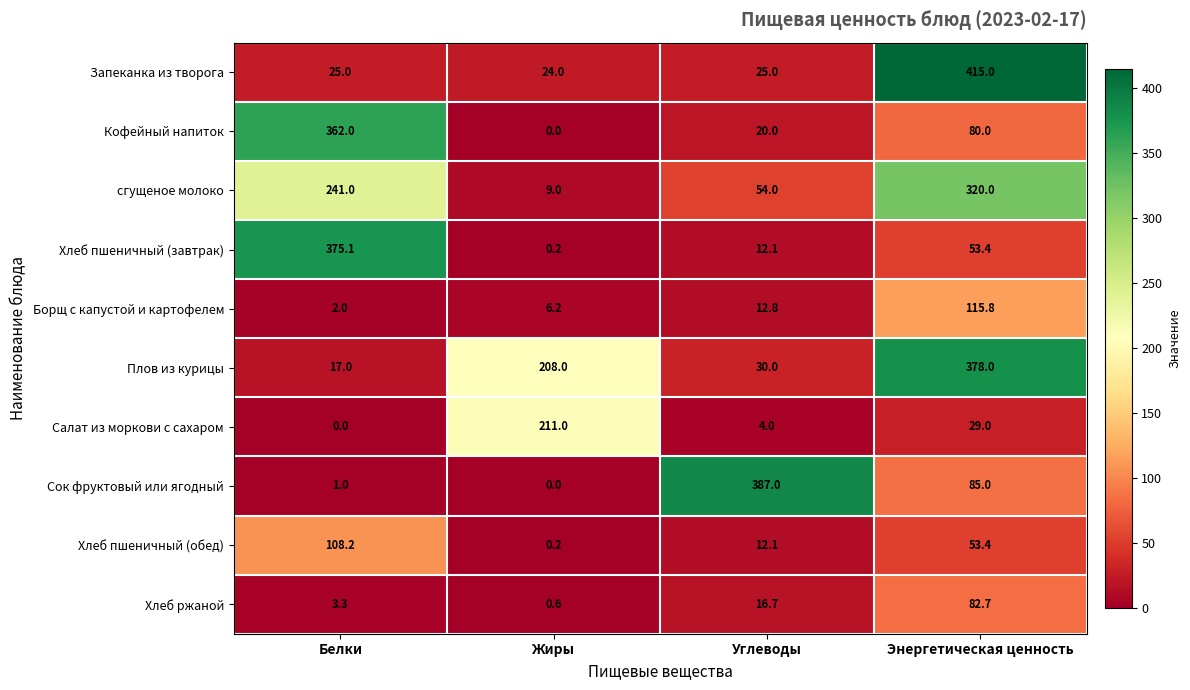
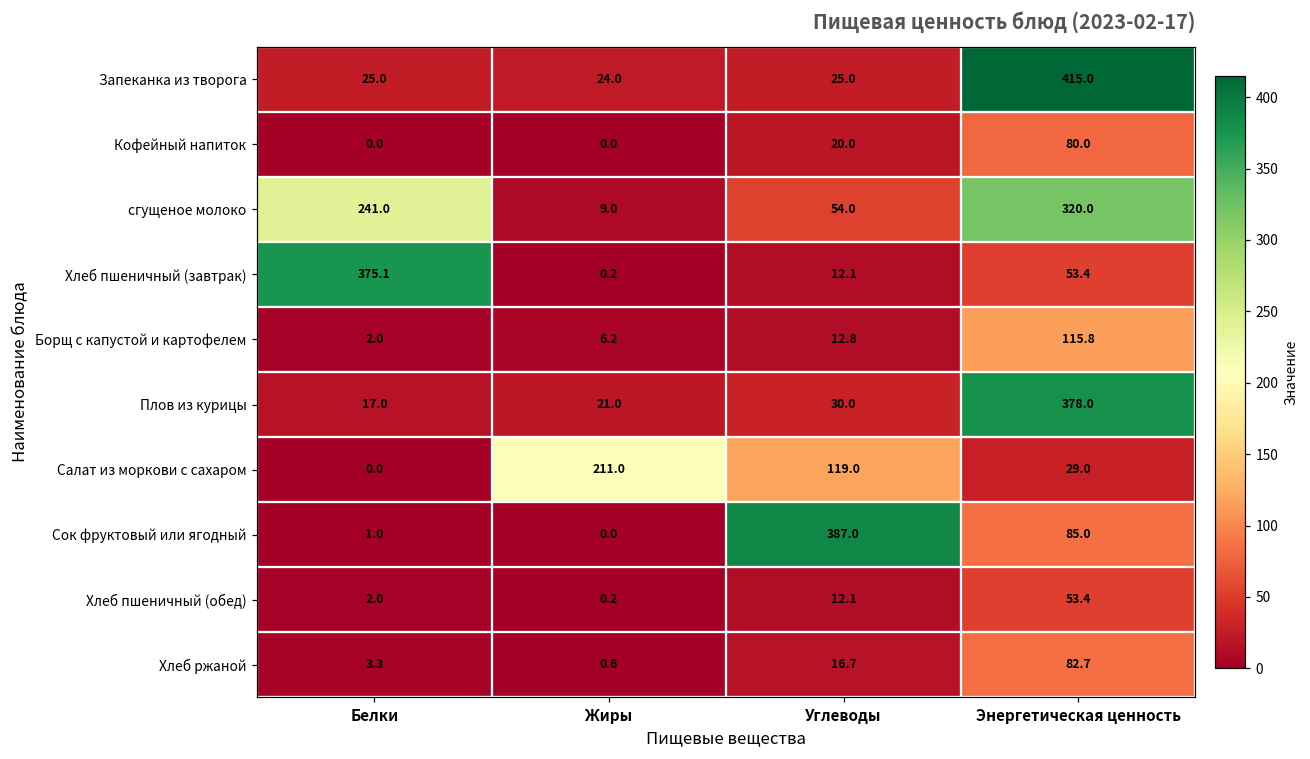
  {
    "Запеканка из творога": {
      "Белки": 25.0,
      "Жиры": 24.0,
      "Углеводы": 25.0,
      "Энергетическая ценность": 415.0
    },
    "Кофейный напиток": {
-     "Белки": 362.0,
+     "Белки": 0.0,
      "Жиры": 0.0,
      "Углеводы": 20.0,
      "Энергетическая ценность": 80.0
    },
    "сгущеное молоко": {
      "Белки": 241.0,
      "Жиры": 9.0,
      "Углеводы": 54.0,
      "Энергетическая ценность": 320.0
    },
    "Хлеб пшеничный (завтрак)": {
      "Белки": 375.1,
      "Жиры": 0.2,
      "Углеводы": 12.1,
      "Энергетическая ценность": 53.4
    },
    "Борщ с капустой и картофелем": {
      "Белки": 2.0,
      "Жиры": 6.2,
      "Углеводы": 12.8,
      "Энергетическая ценность": 115.8
    },
    "Плов из курицы": {
      "Белки": 17.0,
-     "Жиры": 208.0,
+     "Жиры": 21.0,
      "Углеводы": 30.0,
      "Энергетическая ценность": 378.0
    },
    "Салат из моркови с сахаром": {
      "Белки": 0.0,
      "Жиры": 211.0,
-     "Углеводы": 4.0,
+     "Углеводы": 119.0,
      "Энергетическая ценность": 29.0
    },
    "Сок фруктовый или ягодный": {
      "Белки": 1.0,
      "Жиры": 0.0,
      "Углеводы": 387.0,
      "Энергетическая ценность": 85.0
    },
    "Хлеб пшеничный (обед)": {
-     "Белки": 108.2,
+     "Белки": 2.0,
      "Жиры": 0.2,
      "Углеводы": 12.1,
      "Энергетическая ценность": 53.4
    },
    "Хлеб ржаной": {
      "Белки": 3.3,
      "Жиры": 0.6,
      "Углеводы": 16.7,
      "Энергетическая ценность": 82.7
    }
  }
